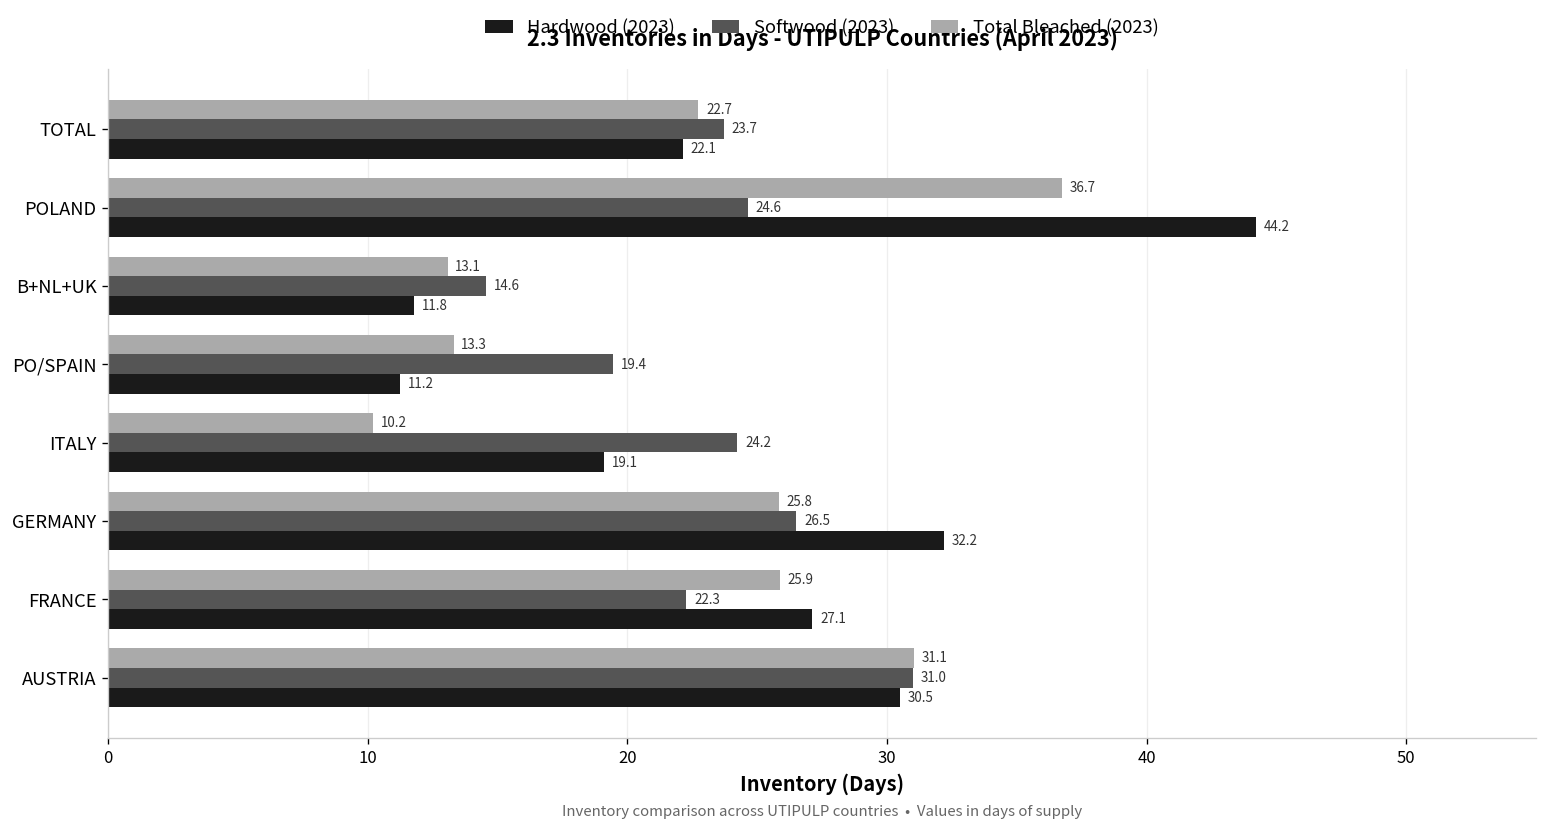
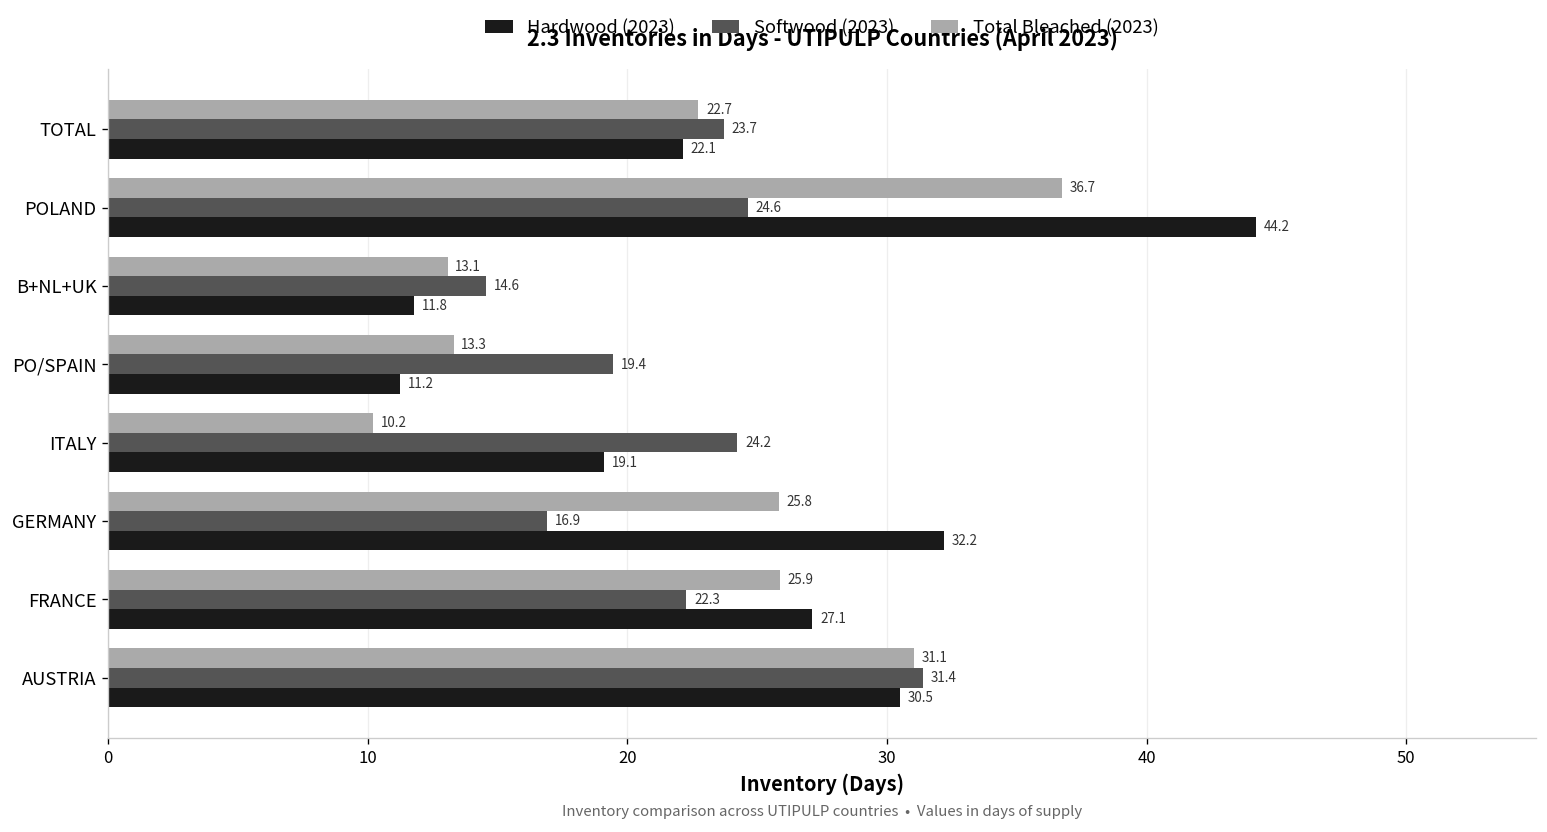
  {
    "Hardwood (2023)": {
      "TOTAL": 22.1,
      "POLAND": 44.2,
      "B+NL+UK": 11.8,
      "PO/SPAIN": 11.2,
      "ITALY": 19.1,
      "GERMANY": 32.2,
      "FRANCE": 27.1,
      "AUSTRIA": 30.5
    },
    "Softwood (2023)": {
      "TOTAL": 23.7,
      "POLAND": 24.6,
      "B+NL+UK": 14.6,
      "PO/SPAIN": 19.4,
      "ITALY": 24.2,
-     "GERMANY": 26.5,
+     "GERMANY": 16.9,
      "FRANCE": 22.3,
-     "AUSTRIA": 31.0
+     "AUSTRIA": 31.4
    },
    "Total Bleached (2023)": {
      "TOTAL": 22.7,
      "POLAND": 36.7,
      "B+NL+UK": 13.1,
      "PO/SPAIN": 13.3,
      "ITALY": 10.2,
      "GERMANY": 25.8,
      "FRANCE": 25.9,
      "AUSTRIA": 31.1
    }
  }
